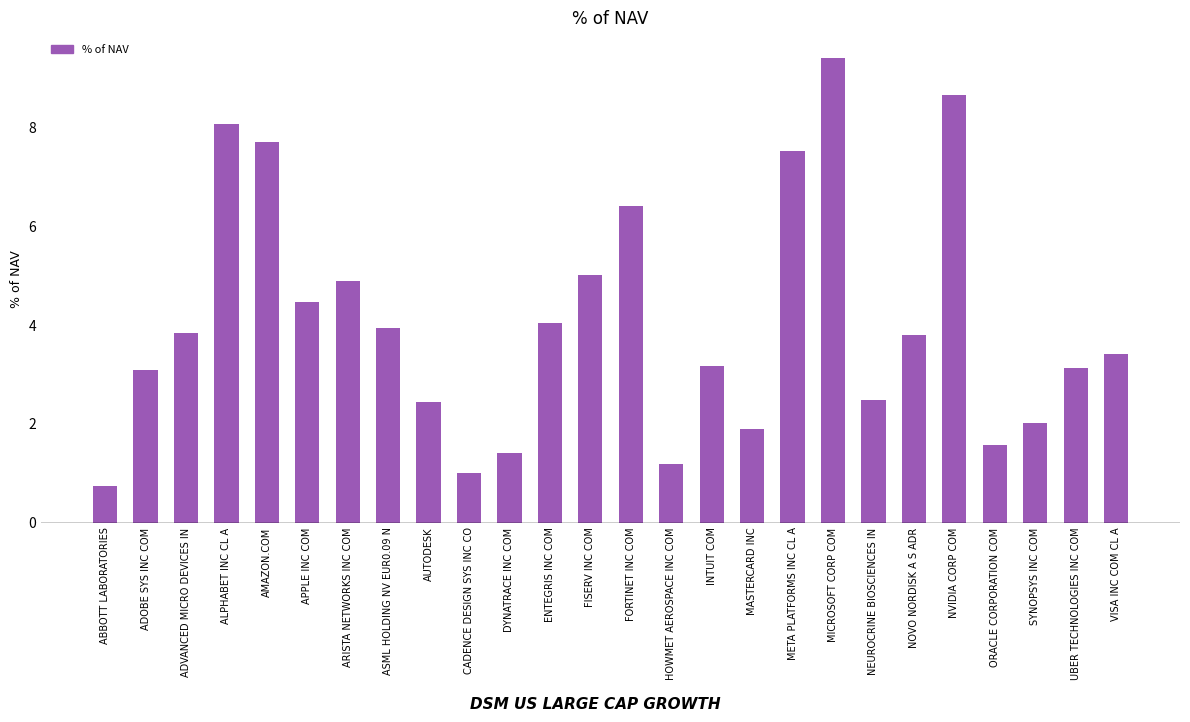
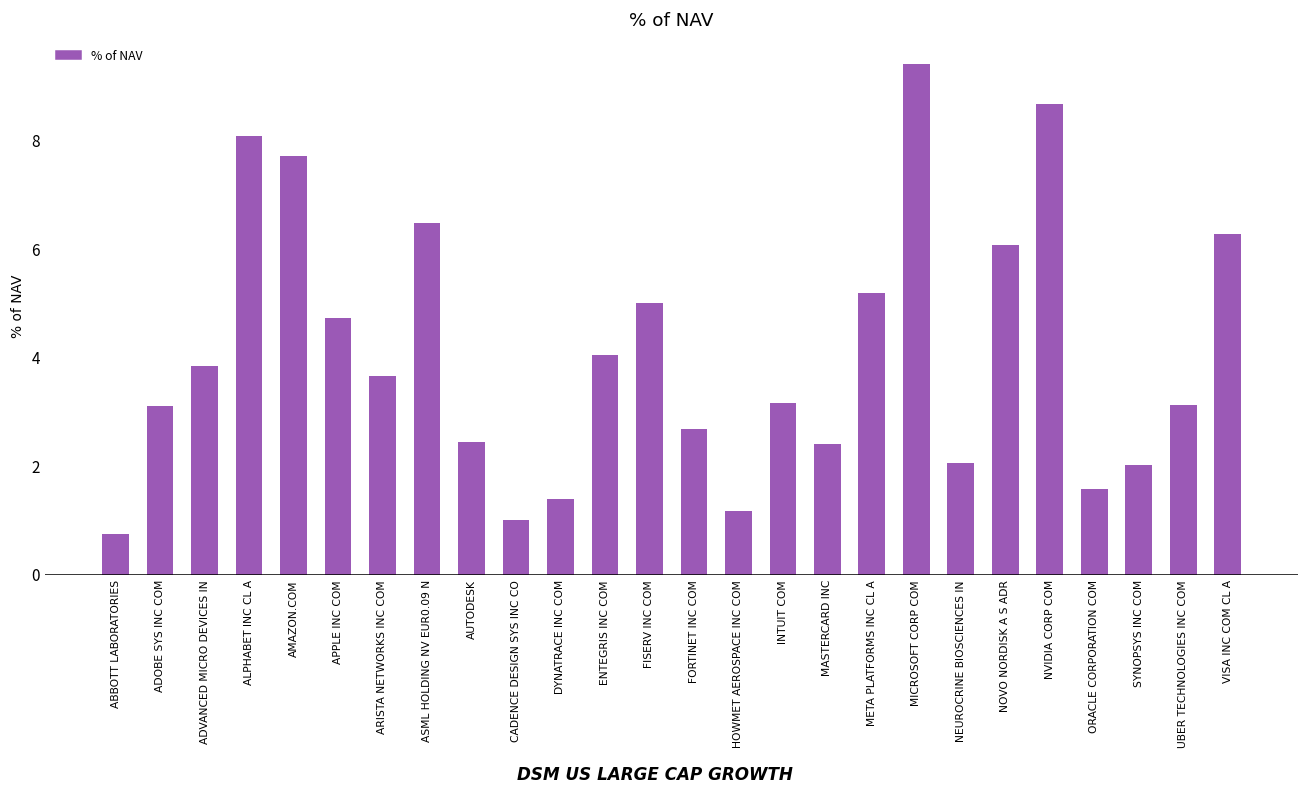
  {
    "ABBOTT LABORATORIES": 0.8,
    "ADOBE SYS INC COM": 3.1,
    "ADVANCED MICRO DEVICES IN": 3.9,
    "ALPHABET INC CL A": 8.1,
    "AMAZON.COM": 7.7,
-   "APPLE INC COM": 4.5,
-   "ARISTA NETWORKS INC COM": 4.9,
-   "ASML HOLDING NV EUR0.09 N": 4.0,
+   "APPLE INC COM": 4.7,
+   "ARISTA NETWORKS INC COM": 3.7,
+   "ASML HOLDING NV EUR0.09 N": 6.5,
    "AUTODESK": 2.4,
    "CADENCE DESIGN SYS INC CO": 1.0,
    "DYNATRACE INC COM": 1.4,
    "ENTEGRIS INC COM": 4.1,
    "FISERV INC COM": 5.0,
-   "FORTINET INC COM": 6.4,
+   "FORTINET INC COM": 2.7,
    "HOWMET AEROSPACE INC COM": 1.2,
    "INTUIT COM": 3.2,
-   "MASTERCARD INC": 1.9,
-   "META PLATFORMS INC CL A": 7.5,
+   "MASTERCARD INC": 2.4,
+   "META PLATFORMS INC CL A": 5.2,
    "MICROSOFT CORP COM": 9.4,
-   "NEUROCRINE BIOSCIENCES IN": 2.5,
-   "NOVO NORDISK A S ADR": 3.8,
+   "NEUROCRINE BIOSCIENCES IN": 2.1,
+   "NOVO NORDISK A S ADR": 6.1,
    "NVIDIA CORP COM": 8.7,
    "ORACLE CORPORATION COM": 1.6,
    "SYNOPSYS INC COM": 2.0,
    "UBER TECHNOLOGIES INC COM": 3.1,
-   "VISA INC COM CL A": 3.4
+   "VISA INC COM CL A": 6.3
  }
